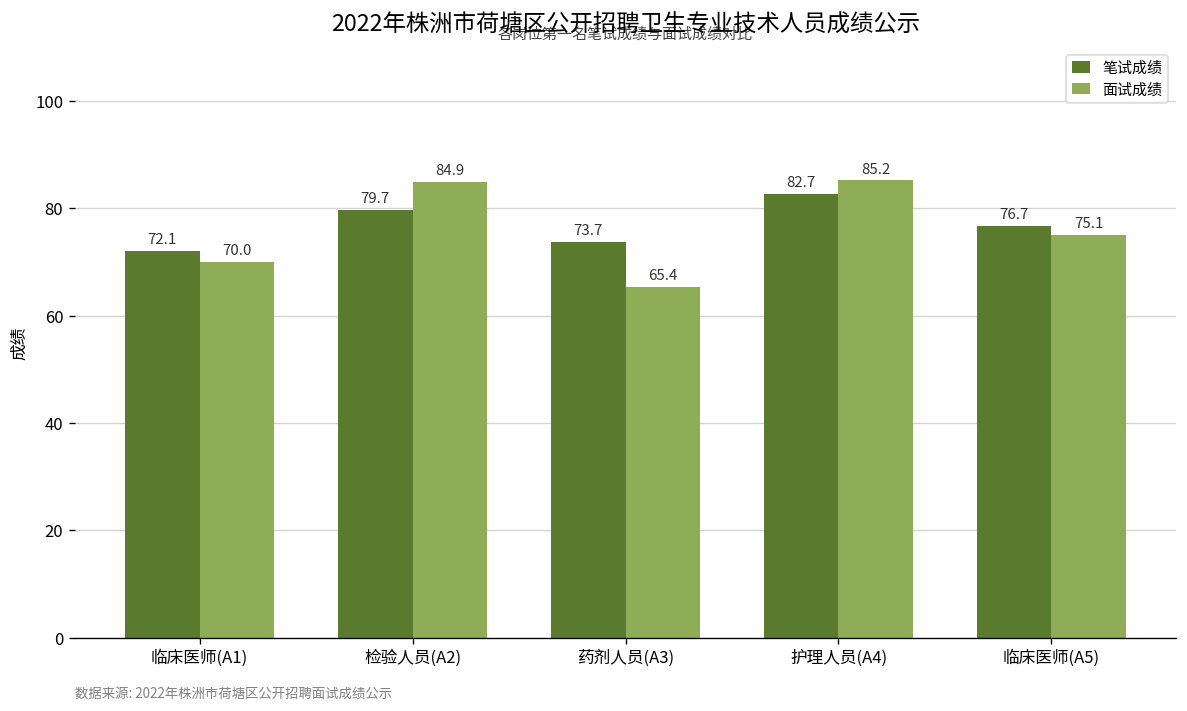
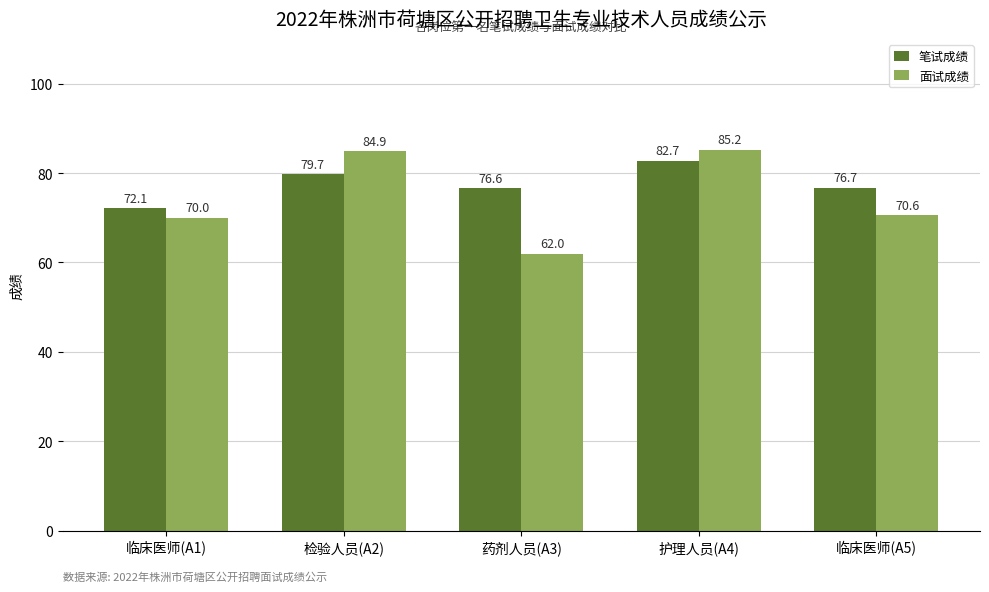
  {
    "笔试成绩": {
      "临床医师(A1)": 72.1,
      "检验人员(A2)": 79.7,
-     "药剂人员(A3)": 73.7,
+     "药剂人员(A3)": 76.6,
      "护理人员(A4)": 82.7,
      "临床医师(A5)": 76.7
    },
    "面试成绩": {
      "临床医师(A1)": 70.0,
      "检验人员(A2)": 84.9,
-     "药剂人员(A3)": 65.4,
+     "药剂人员(A3)": 62.0,
      "护理人员(A4)": 85.2,
-     "临床医师(A5)": 75.1
+     "临床医师(A5)": 70.6
    }
  }
